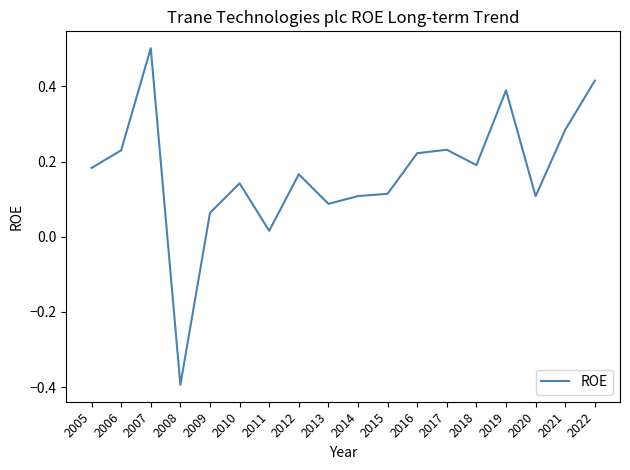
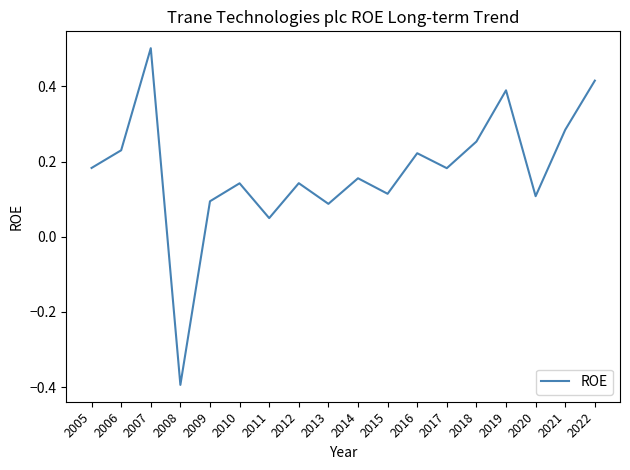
  {
    "2005": 0.18,
    "2006": 0.23,
    "2007": 0.50,
    "2008": -0.39,
-   "2009": 0.06,
+   "2009": 0.09,
    "2010": 0.14,
-   "2011": 0.02,
-   "2012": 0.17,
+   "2011": 0.05,
+   "2012": 0.14,
    "2013": 0.09,
-   "2014": 0.11,
+   "2014": 0.16,
    "2015": 0.11,
    "2016": 0.22,
-   "2017": 0.23,
-   "2018": 0.19,
+   "2017": 0.18,
+   "2018": 0.25,
    "2019": 0.39,
    "2020": 0.11,
    "2021": 0.28,
    "2022": 0.42
  }
